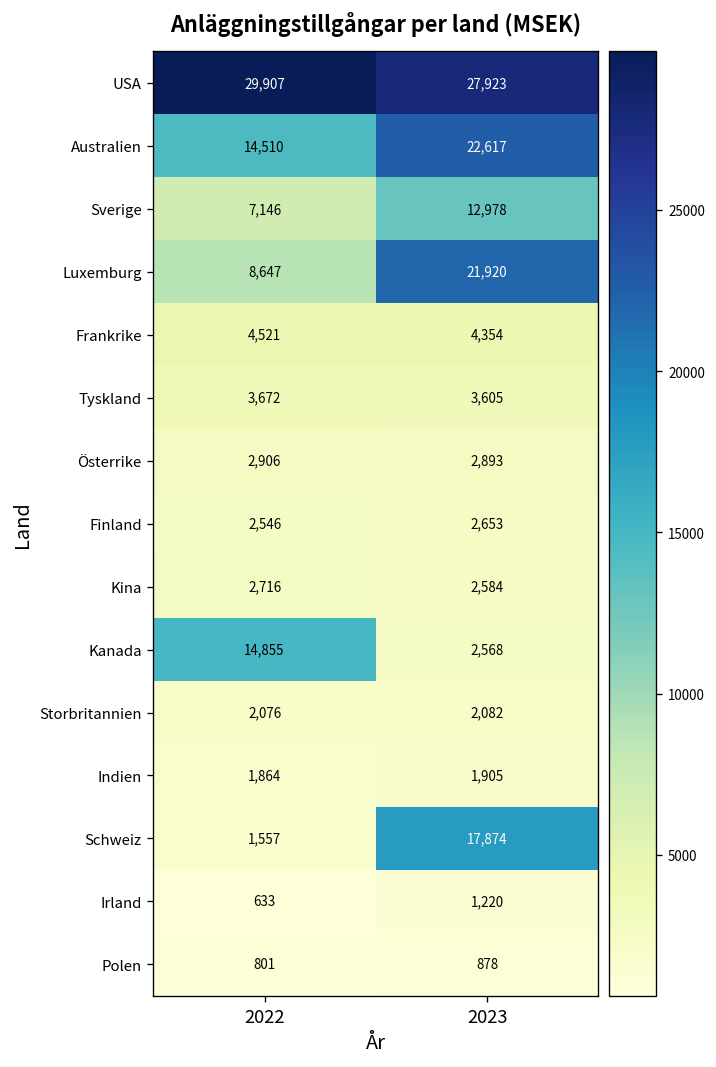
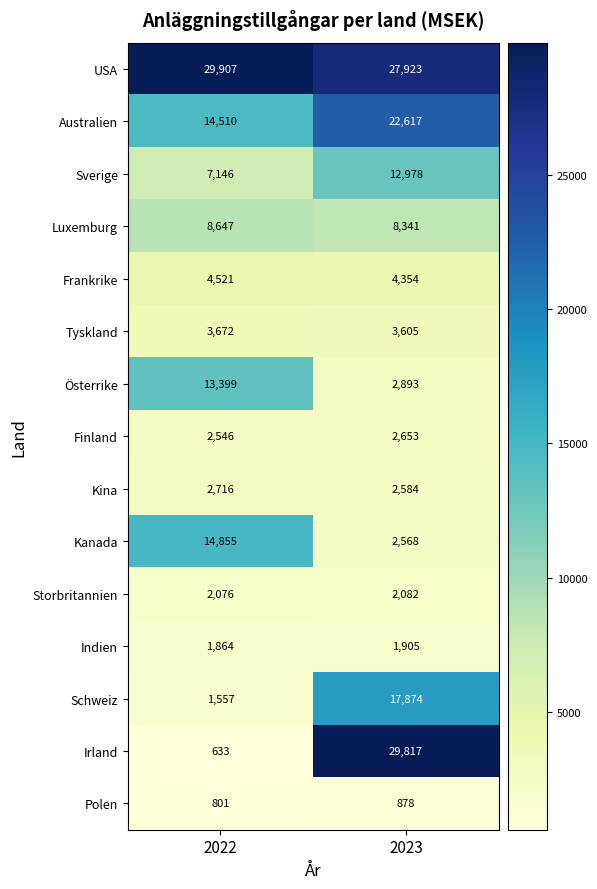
  {
    "USA": {
      "2022": "29,907",
      "2023": "27,923"
    },
    "Australien": {
      "2022": "14,510",
      "2023": "22,617"
    },
    "Sverige": {
      "2022": "7,146",
      "2023": "12,978"
    },
    "Luxemburg": {
      "2022": "8,647",
-     "2023": "21,920"
+     "2023": "8,341"
    },
    "Frankrike": {
      "2022": "4,521",
      "2023": "4,354"
    },
    "Tyskland": {
      "2022": "3,672",
      "2023": "3,605"
    },
    "Österrike": {
-     "2022": "2,906",
+     "2022": "13,399",
      "2023": "2,893"
    },
    "Finland": {
      "2022": "2,546",
      "2023": "2,653"
    },
    "Kina": {
      "2022": "2,716",
      "2023": "2,584"
    },
    "Kanada": {
      "2022": "14,855",
      "2023": "2,568"
    },
    "Storbritannien": {
      "2022": "2,076",
      "2023": "2,082"
    },
    "Indien": {
      "2022": "1,864",
      "2023": "1,905"
    },
    "Schweiz": {
      "2022": "1,557",
      "2023": "17,874"
    },
    "Irland": {
      "2022": "633",
-     "2023": "1,220"
+     "2023": "29,817"
    },
    "Polen": {
      "2022": "801",
      "2023": "878"
    }
  }
